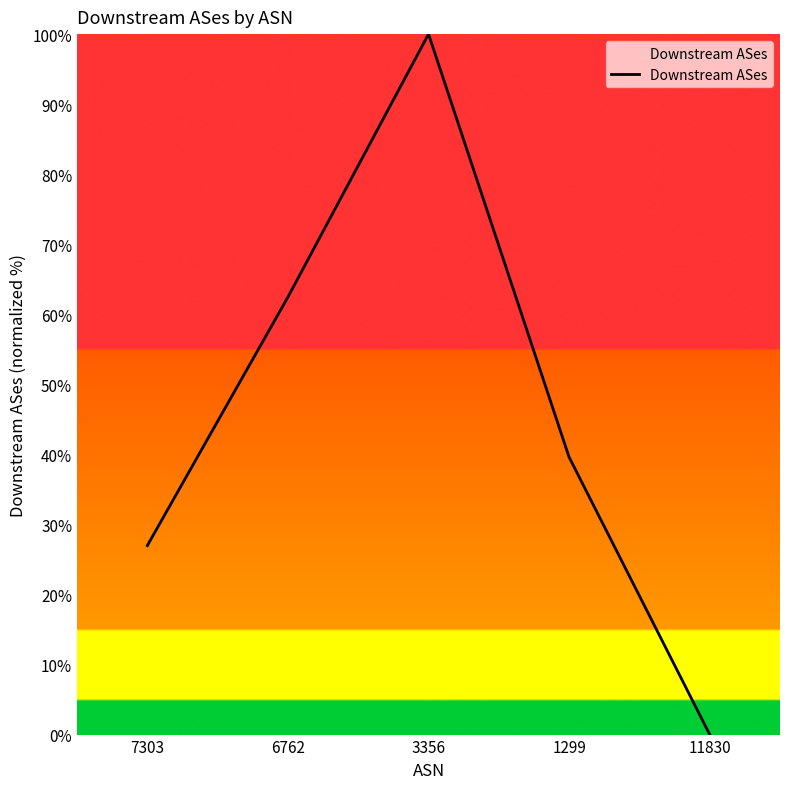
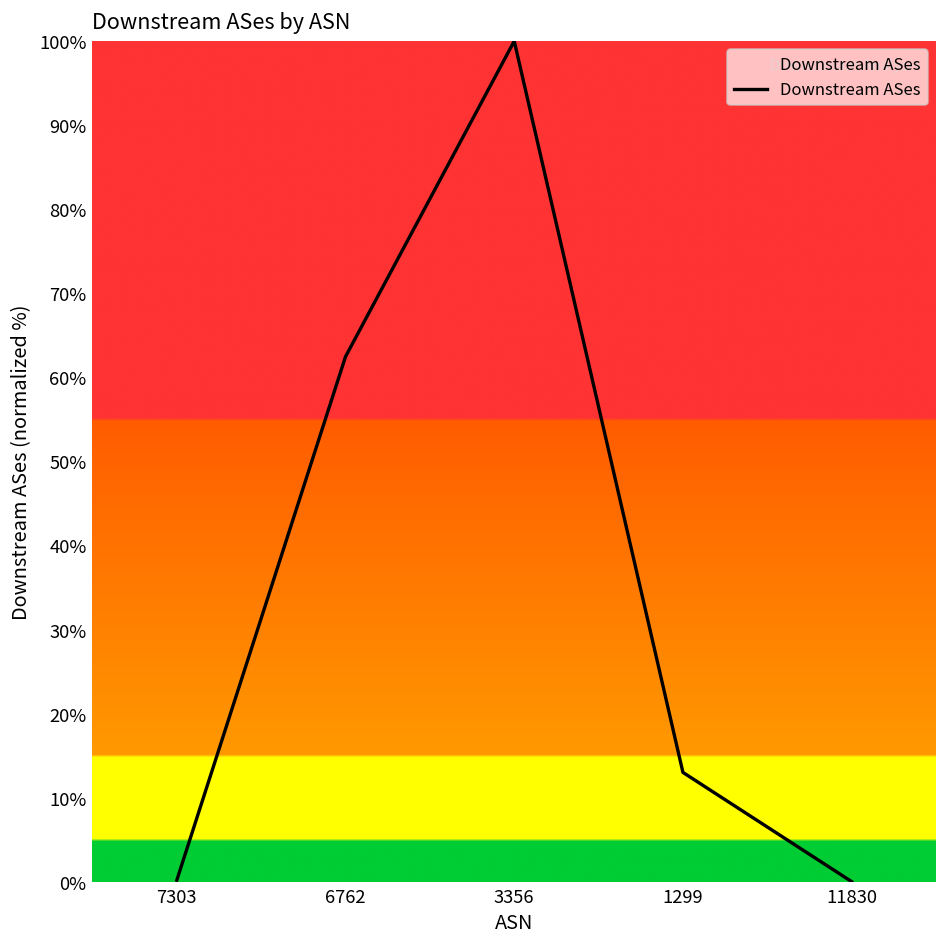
  {
-   "7303": "27%",
+   "7303": "0%",
    "6762": "62%",
    "3356": "100%",
-   "1299": "40%",
+   "1299": "13%",
    "11830": "0%"
  }
